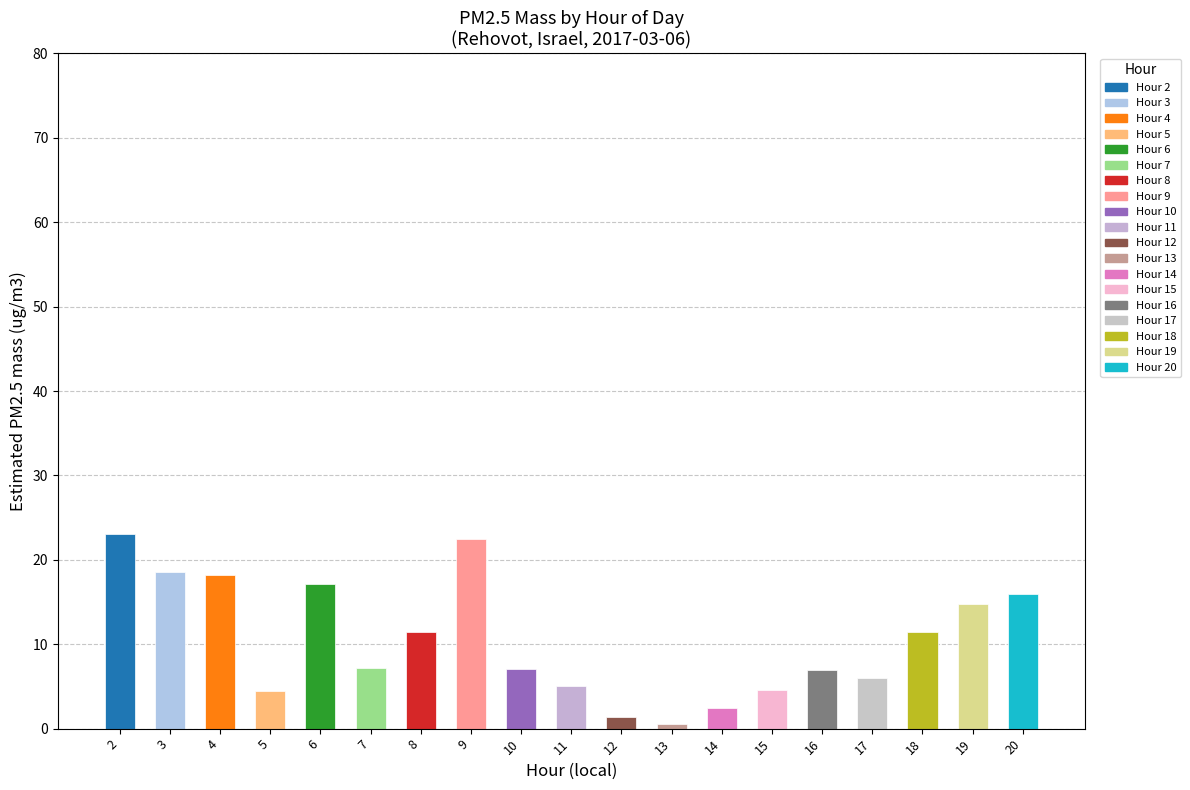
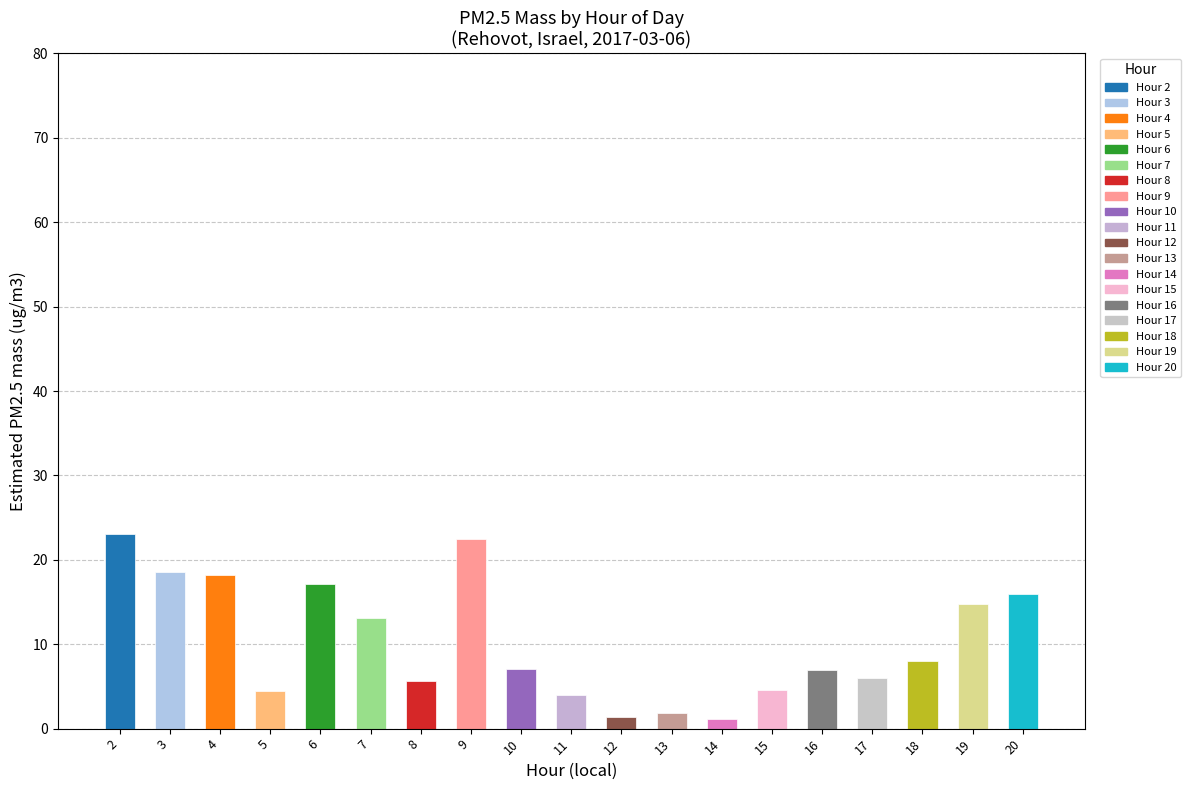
  {
    "2": 23,
    "3": 19,
    "4": 18,
    "5": 5,
    "6": 17,
-   "7": 7,
-   "8": 12,
+   "7": 13,
+   "8": 6,
    "9": 23,
    "10": 7,
-   "11": 5,
+   "11": 4,
    "12": 1,
-   "13": 1,
-   "14": 3,
+   "13": 2,
+   "14": 1,
    "15": 5,
    "16": 7,
    "17": 6,
-   "18": 11,
+   "18": 8,
    "19": 15,
    "20": 16
  }
